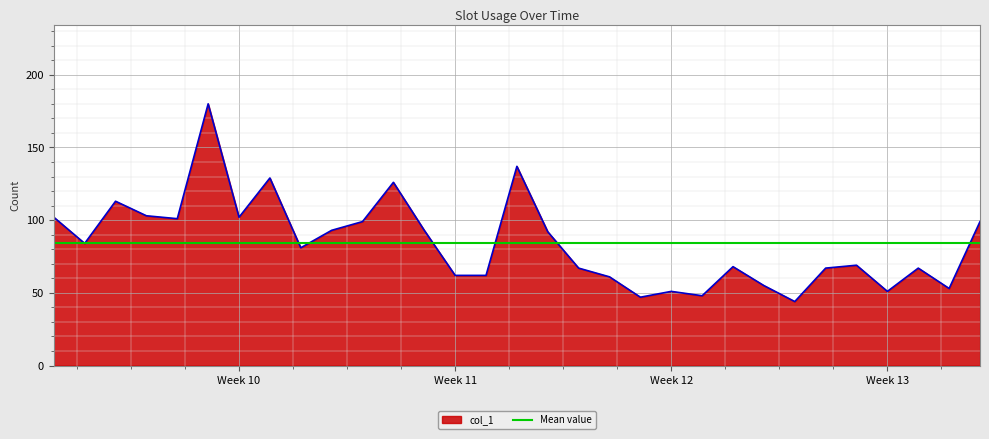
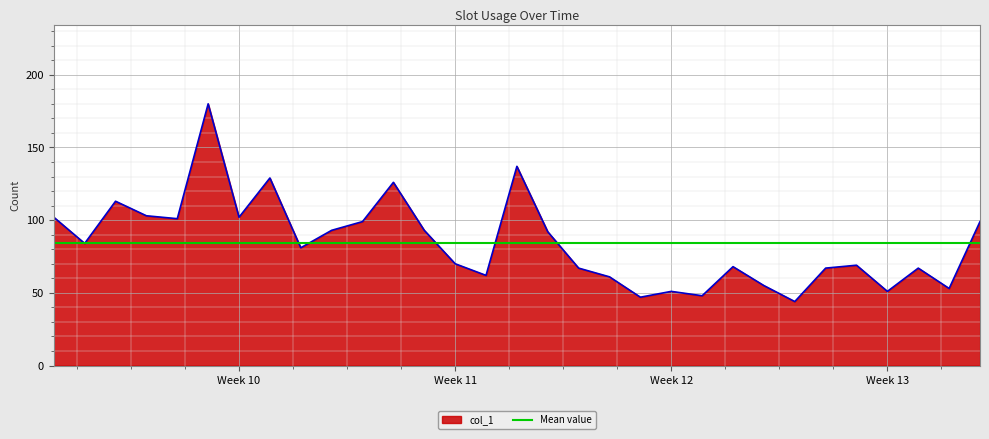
  {
    "Week 10": 102,
-   "Week 11": 62,
+   "Week 11": 70,
    "Week 12": 51,
    "Week 13": 51
  }
